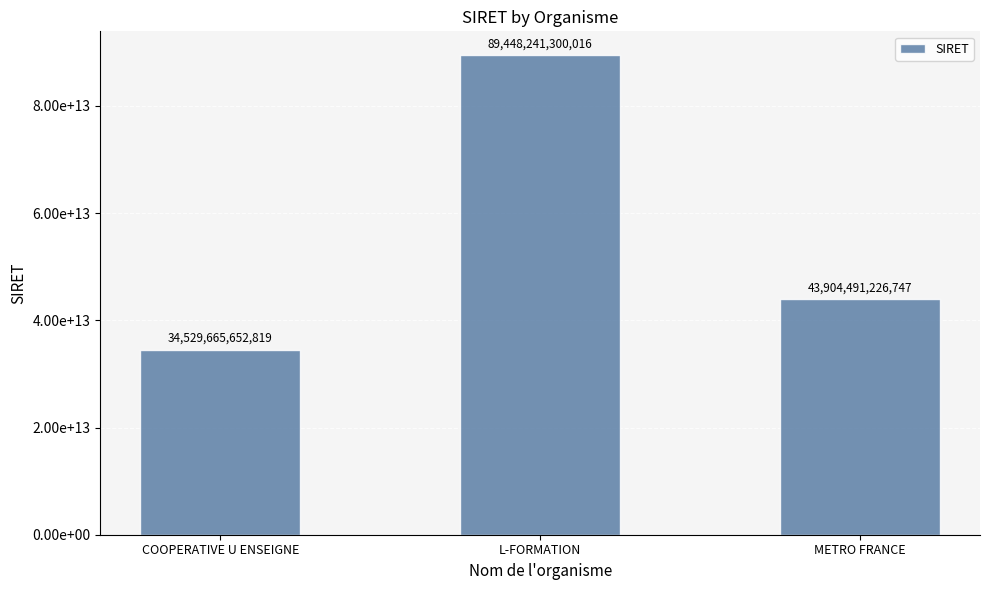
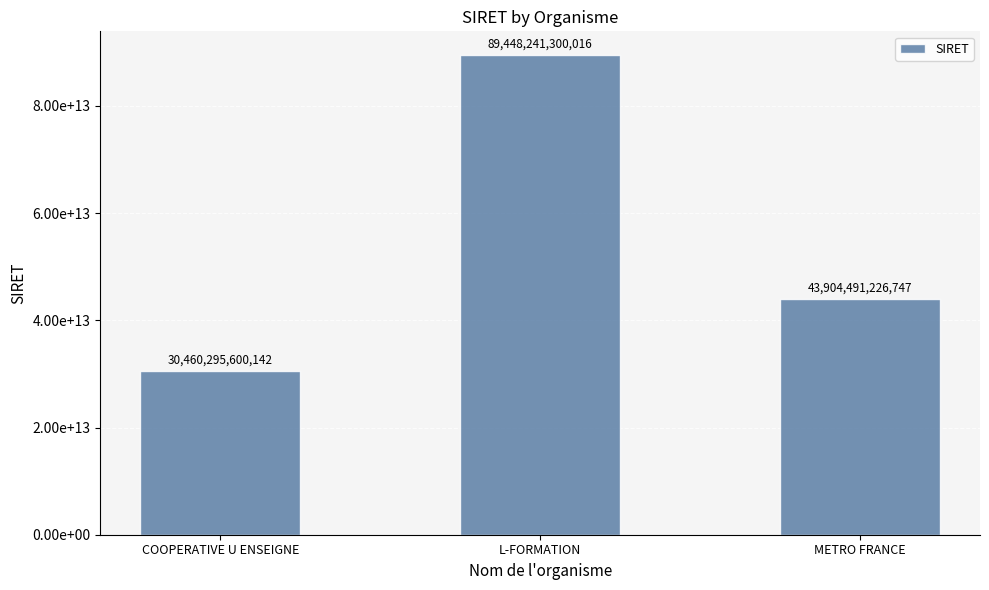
  {
-   "COOPERATIVE U ENSEIGNE": "34,529,665,652,819",
+   "COOPERATIVE U ENSEIGNE": "30,460,295,600,142",
    "L-FORMATION": "89,448,241,300,016",
    "METRO FRANCE": "43,904,491,226,747"
  }
